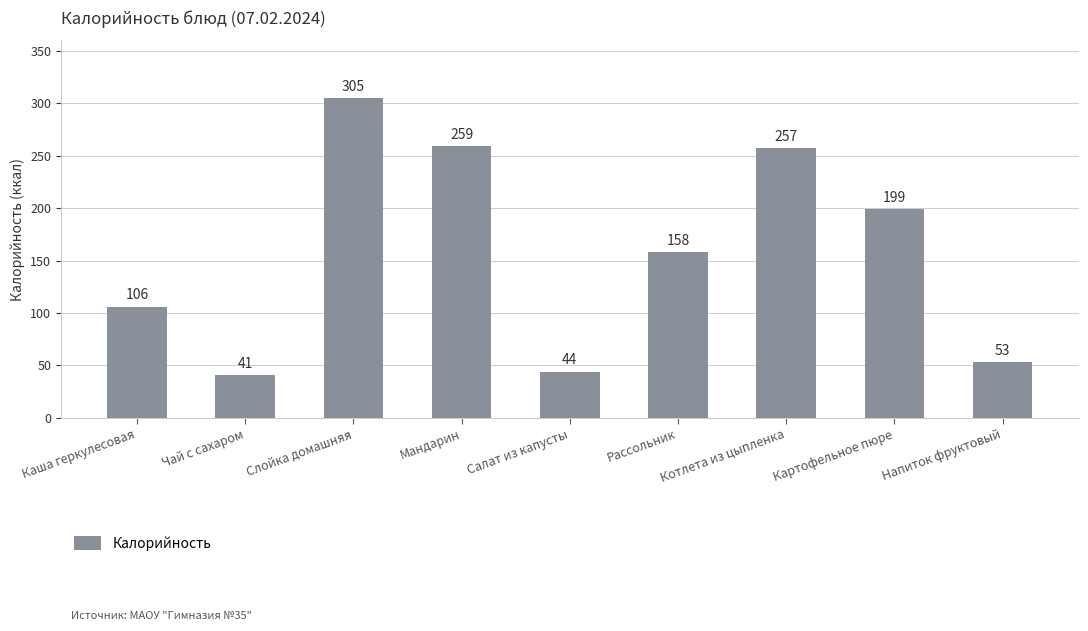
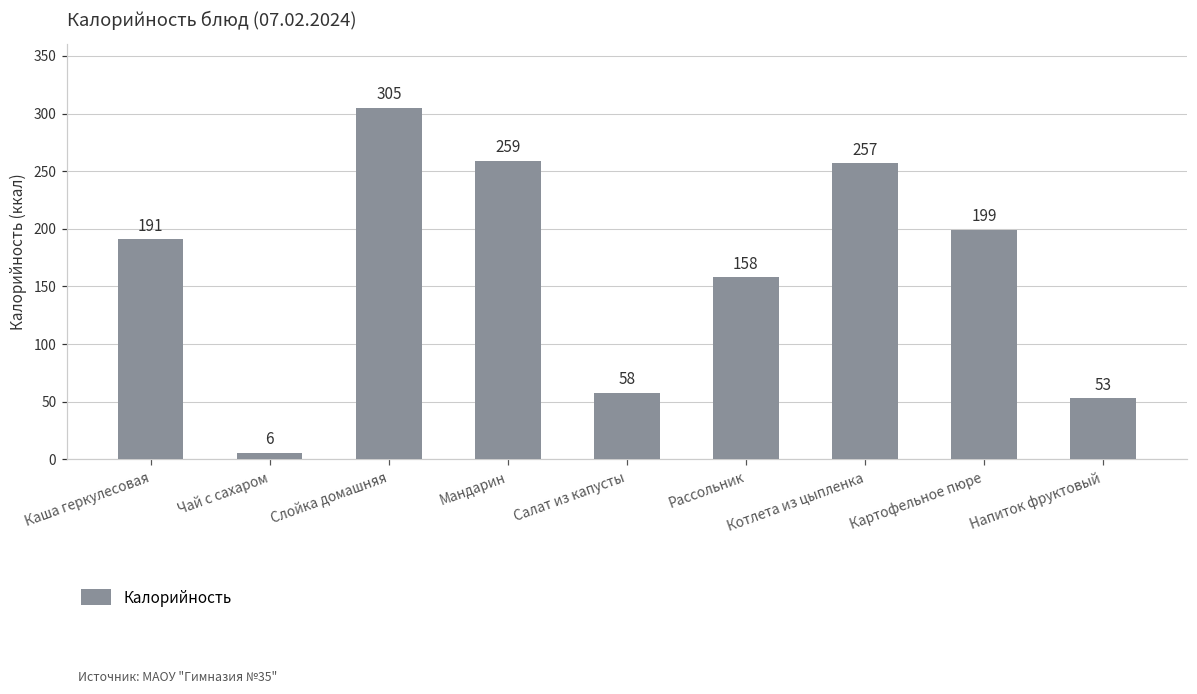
  {
-   "Каша геркулесовая": 106,
-   "Чай с сахаром": 41,
+   "Каша геркулесовая": 191,
+   "Чай с сахаром": 6,
    "Слойка домашняя": 305,
    "Мандарин": 259,
-   "Салат из капусты": 44,
+   "Салат из капусты": 58,
    "Рассольник": 158,
    "Котлета из цыпленка": 257,
    "Картофельное пюре": 199,
    "Напиток фруктовый": 53
  }
